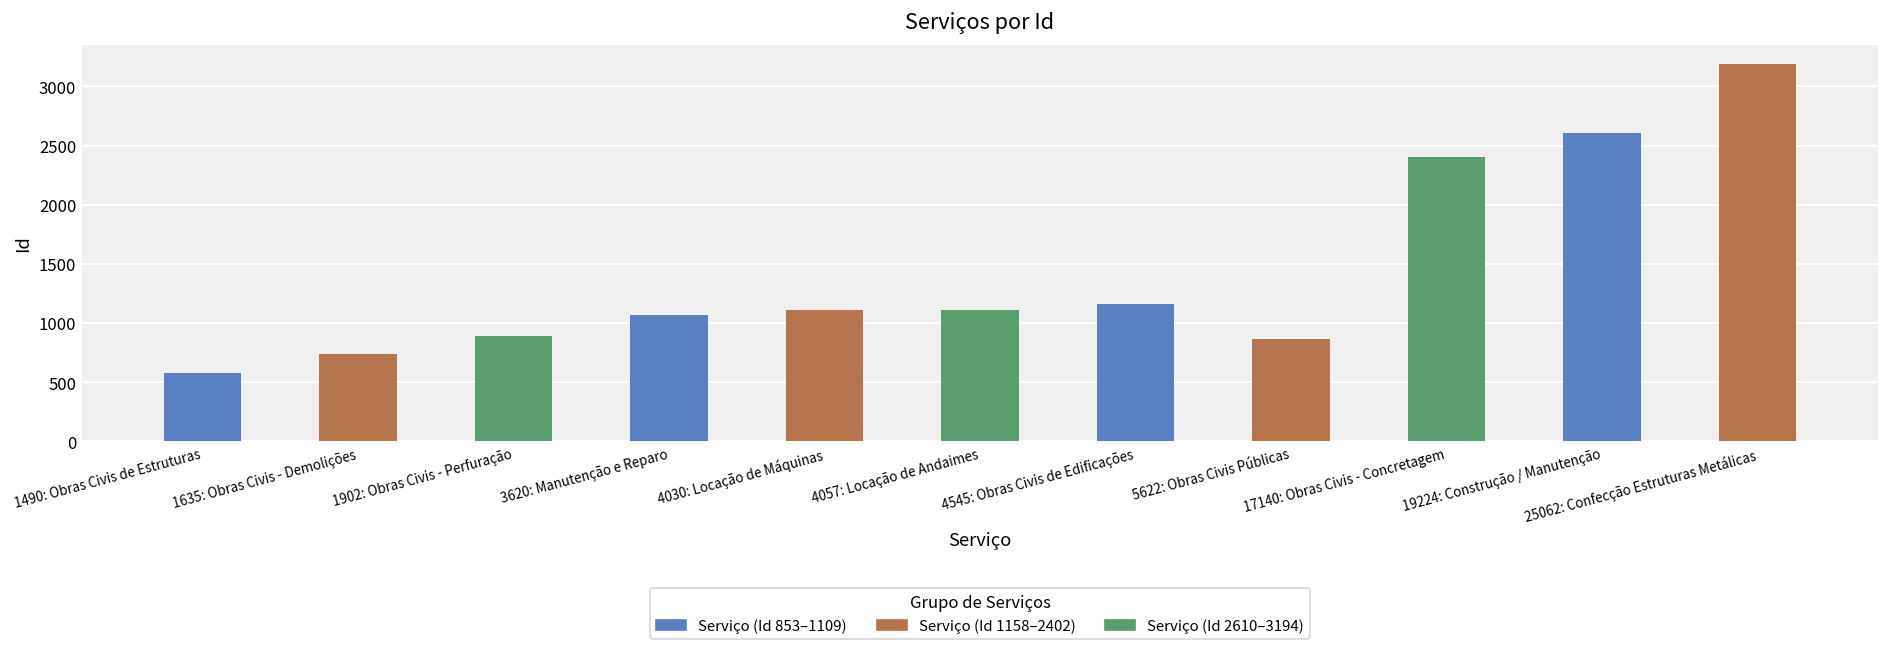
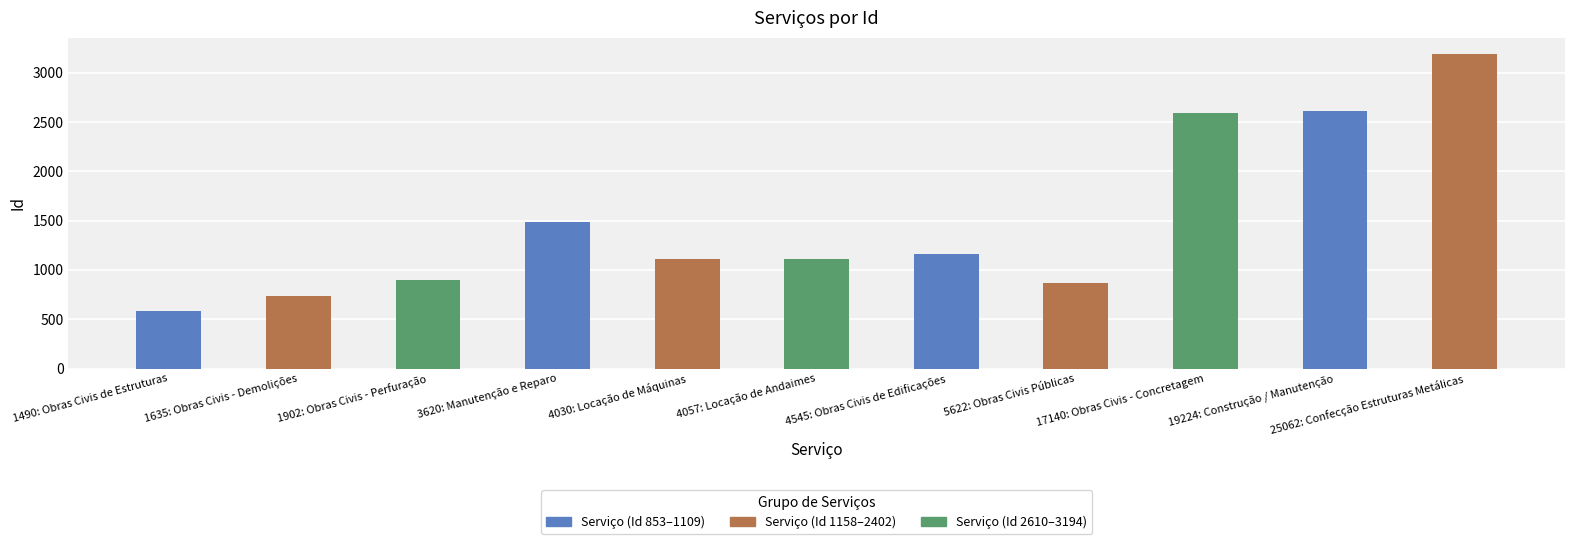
  {
    "1490: Obras Civis de Estruturas": 600,
    "1635: Obras Civis - Demolições": 700,
    "1902: Obras Civis - Perfuração": 900,
-   "3620: Manutenção e Reparo": 1100,
+   "3620: Manutenção e Reparo": 1500,
    "4030: Locação de Máquinas": 1100,
    "4057: Locação de Andaimes": 1100,
    "4545: Obras Civis de Edificações": 1200,
    "5622: Obras Civis Públicas": 900,
-   "17140: Obras Civis - Concretagem": 2400,
+   "17140: Obras Civis - Concretagem": 2600,
    "19224: Construção / Manutenção": 2600,
    "25062: Confecção Estruturas Metálicas": 3200
  }
